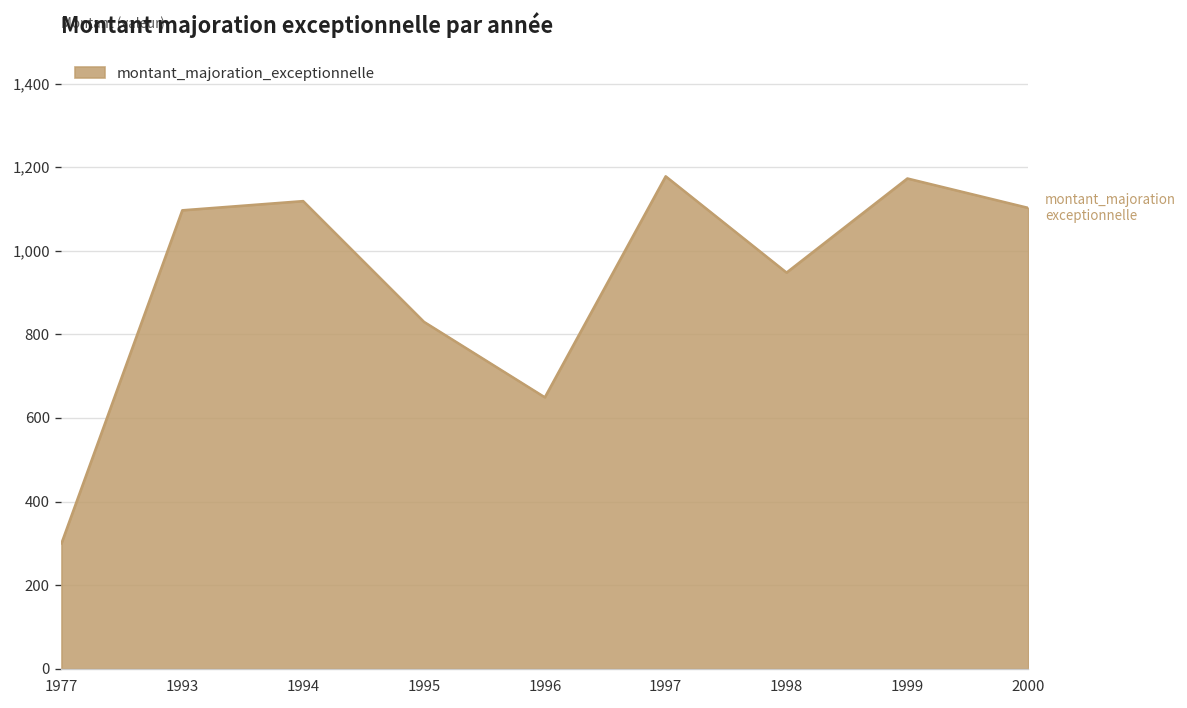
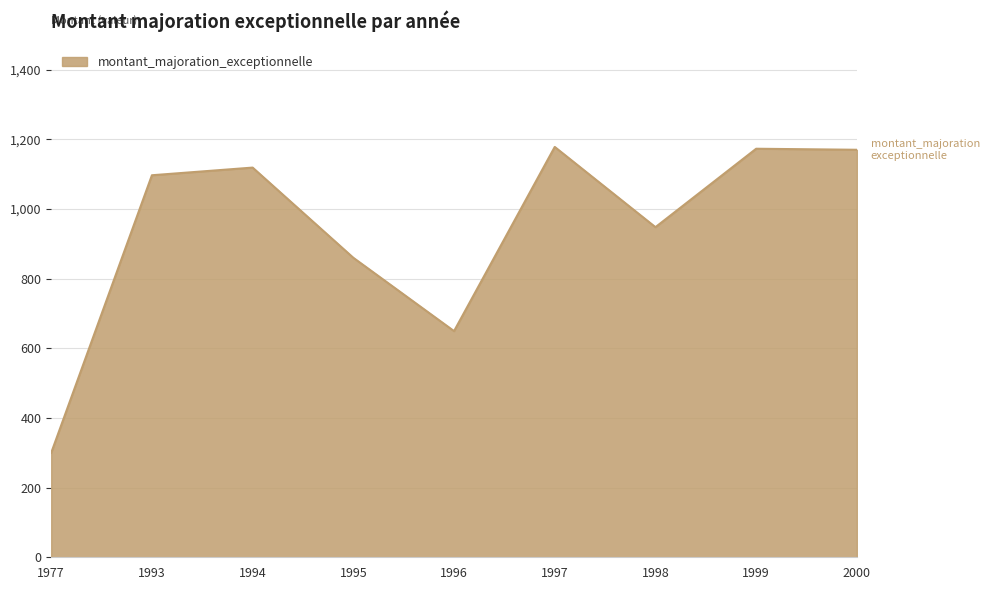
  {
    "1977": "300",
    "1993": "1,100",
    "1994": "1,120",
-   "1995": "830",
+   "1995": "860",
    "1996": "650",
    "1997": "1,180",
    "1998": "950",
    "1999": "1,170",
-   "2000": "1,100"
+   "2000": "1,170"
  }
